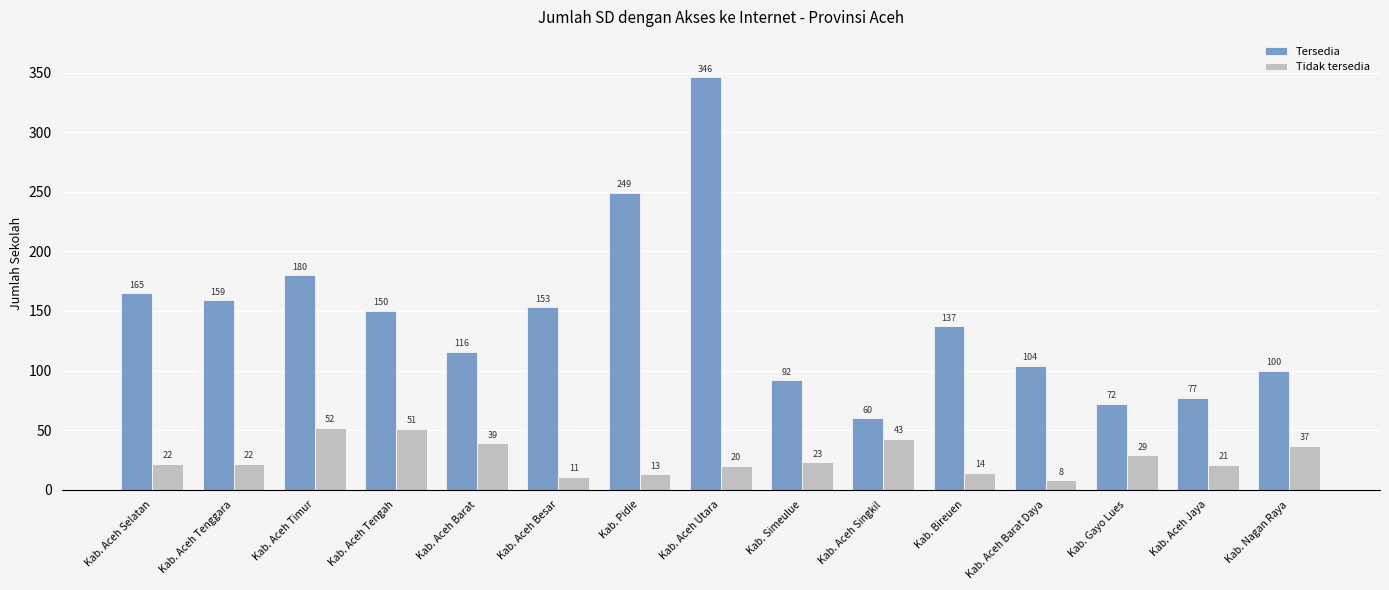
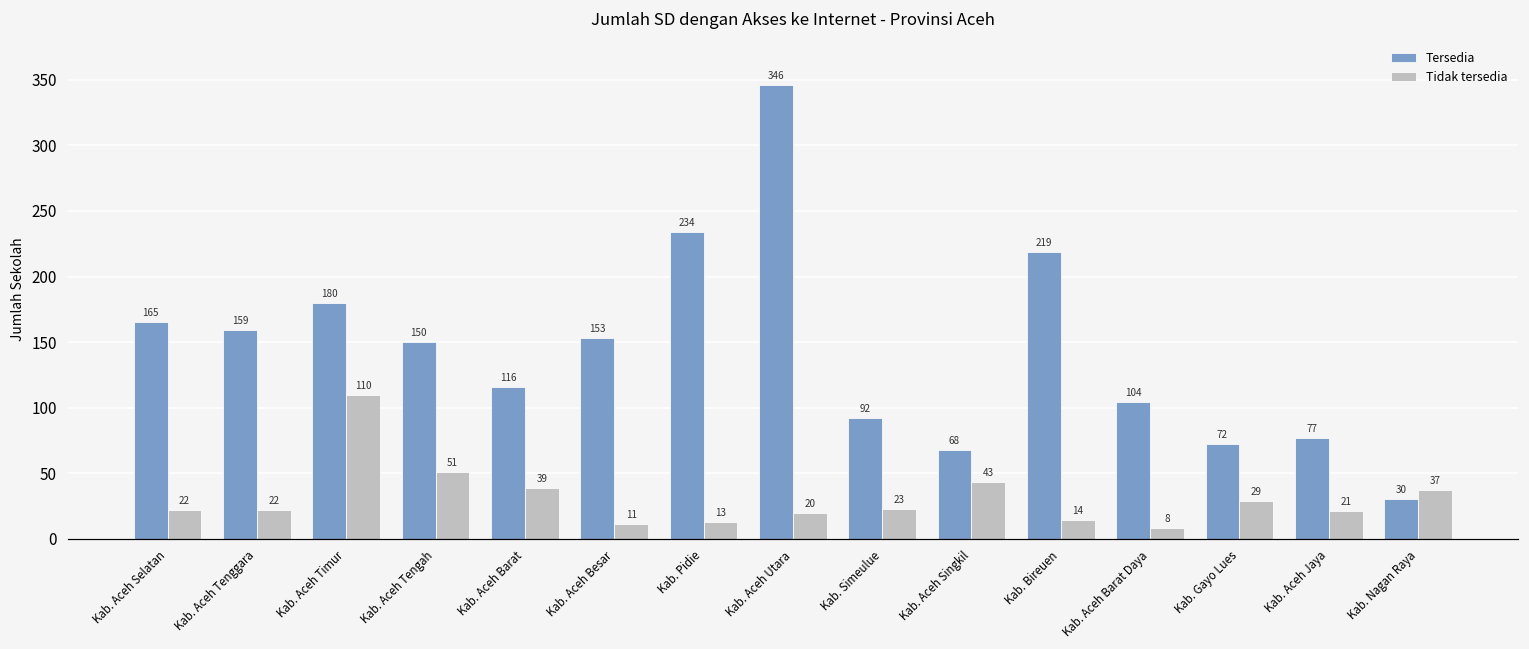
  {
    "Tersedia": {
      "Kab. Aceh Selatan": 165,
      "Kab. Aceh Tenggara": 159,
      "Kab. Aceh Timur": 180,
      "Kab. Aceh Tengah": 150,
      "Kab. Aceh Barat": 116,
      "Kab. Aceh Besar": 153,
-     "Kab. Pidie": 249,
+     "Kab. Pidie": 234,
      "Kab. Aceh Utara": 346,
      "Kab. Simeulue": 92,
-     "Kab. Aceh Singkil": 60,
-     "Kab. Bireuen": 137,
+     "Kab. Aceh Singkil": 68,
+     "Kab. Bireuen": 219,
      "Kab. Aceh Barat Daya": 104,
      "Kab. Gayo Lues": 72,
      "Kab. Aceh Jaya": 77,
-     "Kab. Nagan Raya": 100
+     "Kab. Nagan Raya": 30
    },
    "Tidak tersedia": {
      "Kab. Aceh Selatan": 22,
      "Kab. Aceh Tenggara": 22,
-     "Kab. Aceh Timur": 52,
+     "Kab. Aceh Timur": 110,
      "Kab. Aceh Tengah": 51,
      "Kab. Aceh Barat": 39,
      "Kab. Aceh Besar": 11,
      "Kab. Pidie": 13,
      "Kab. Aceh Utara": 20,
      "Kab. Simeulue": 23,
      "Kab. Aceh Singkil": 43,
      "Kab. Bireuen": 14,
      "Kab. Aceh Barat Daya": 8,
      "Kab. Gayo Lues": 29,
      "Kab. Aceh Jaya": 21,
      "Kab. Nagan Raya": 37
    }
  }
